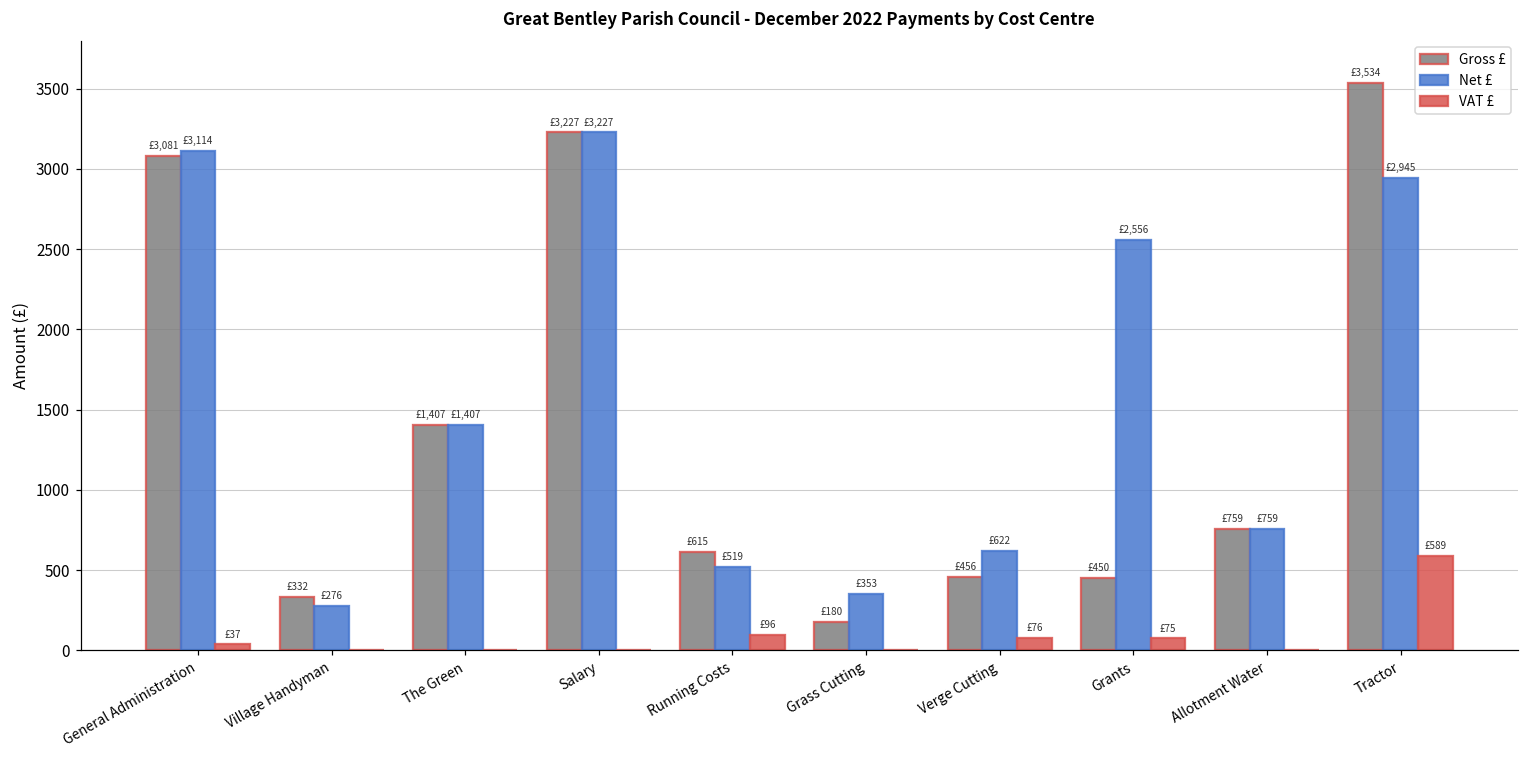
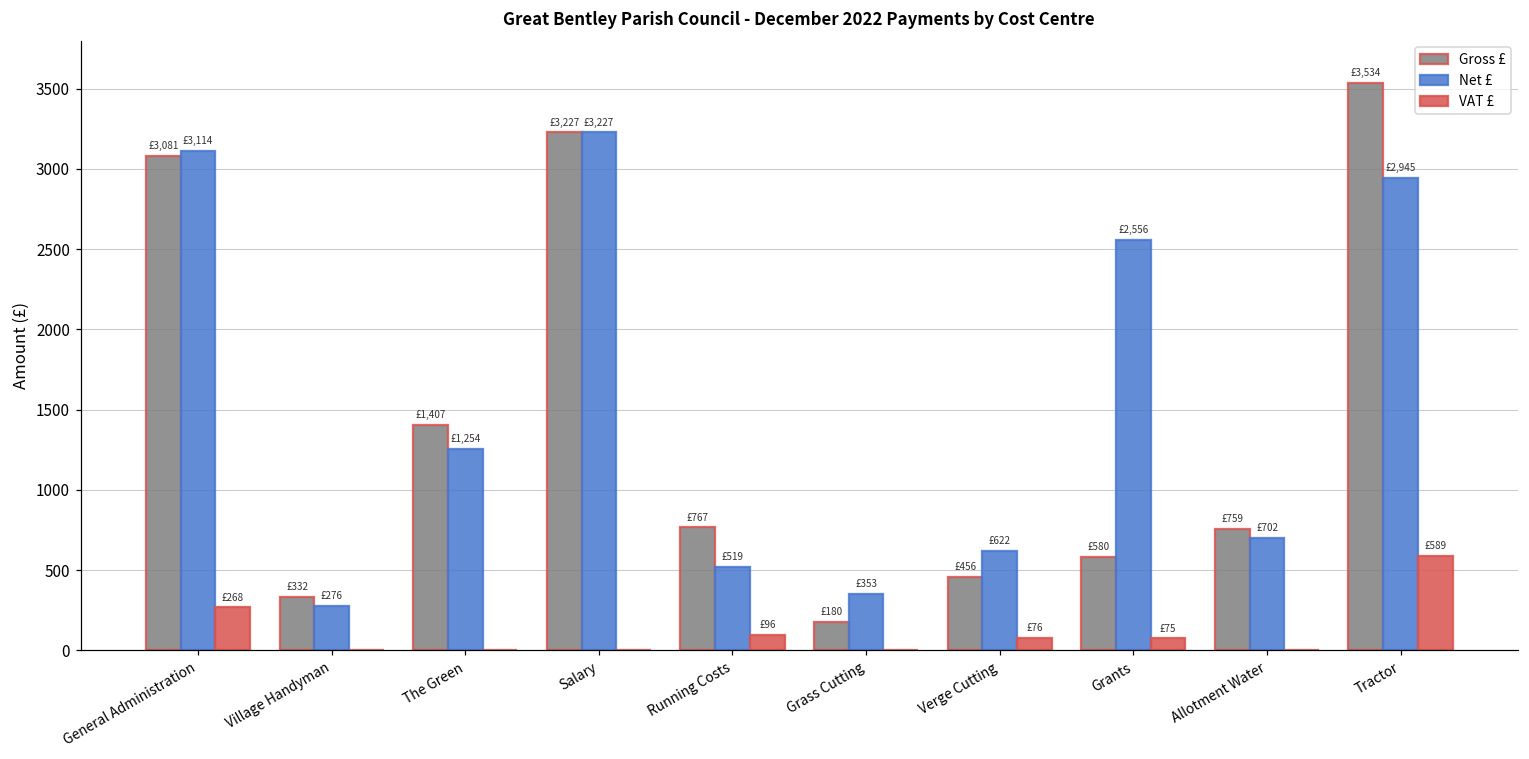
  {
    "Gross £": {
      "General Administration": "£3,081",
      "Village Handyman": "£332",
      "The Green": "£1,407",
      "Salary": "£3,227",
-     "Running Costs": "£615",
+     "Running Costs": "£767",
      "Grass Cutting": "£180",
      "Verge Cutting": "£456",
-     "Grants": "£450",
+     "Grants": "£580",
      "Allotment Water": "£759",
      "Tractor": "£3,534"
    },
    "Net £": {
      "General Administration": "£3,114",
      "Village Handyman": "£276",
-     "The Green": "£1,407",
+     "The Green": "£1,254",
      "Salary": "£3,227",
      "Running Costs": "£519",
      "Grass Cutting": "£353",
      "Verge Cutting": "£622",
      "Grants": "£2,556",
-     "Allotment Water": "£759",
+     "Allotment Water": "£702",
      "Tractor": "£2,945"
    },
    "VAT £": {
-     "General Administration": "£37",
+     "General Administration": "£268",
      "Running Costs": "£96",
      "Verge Cutting": "£76",
      "Grants": "£75",
      "Tractor": "£589"
    }
  }
